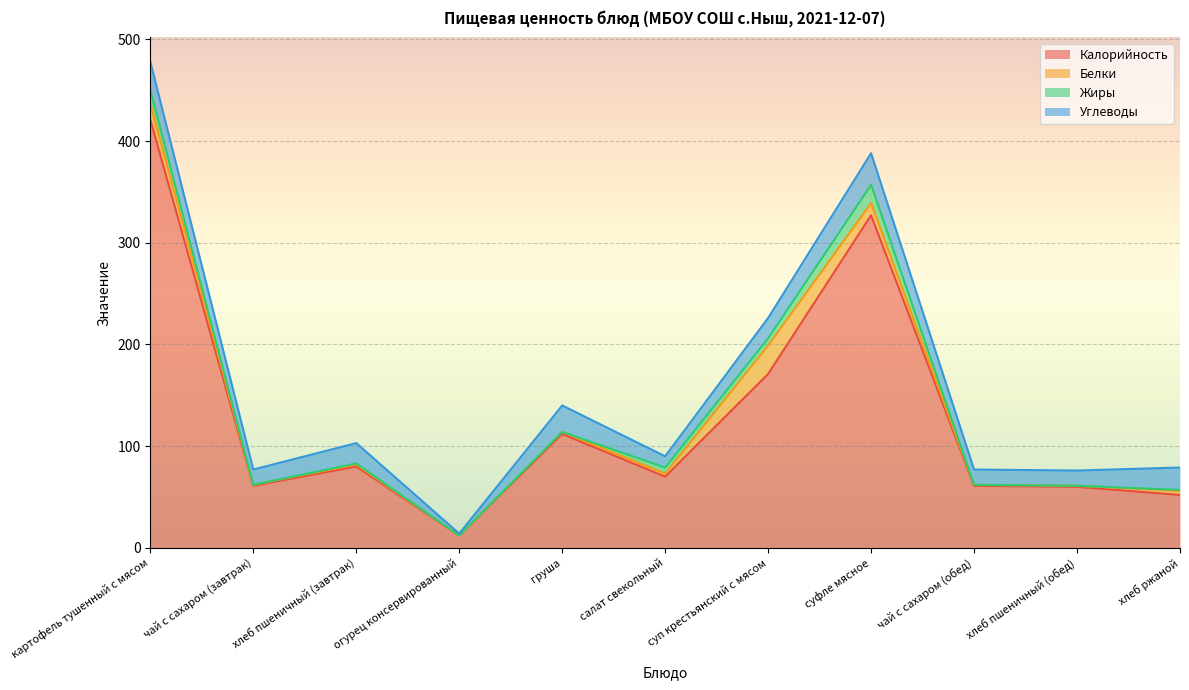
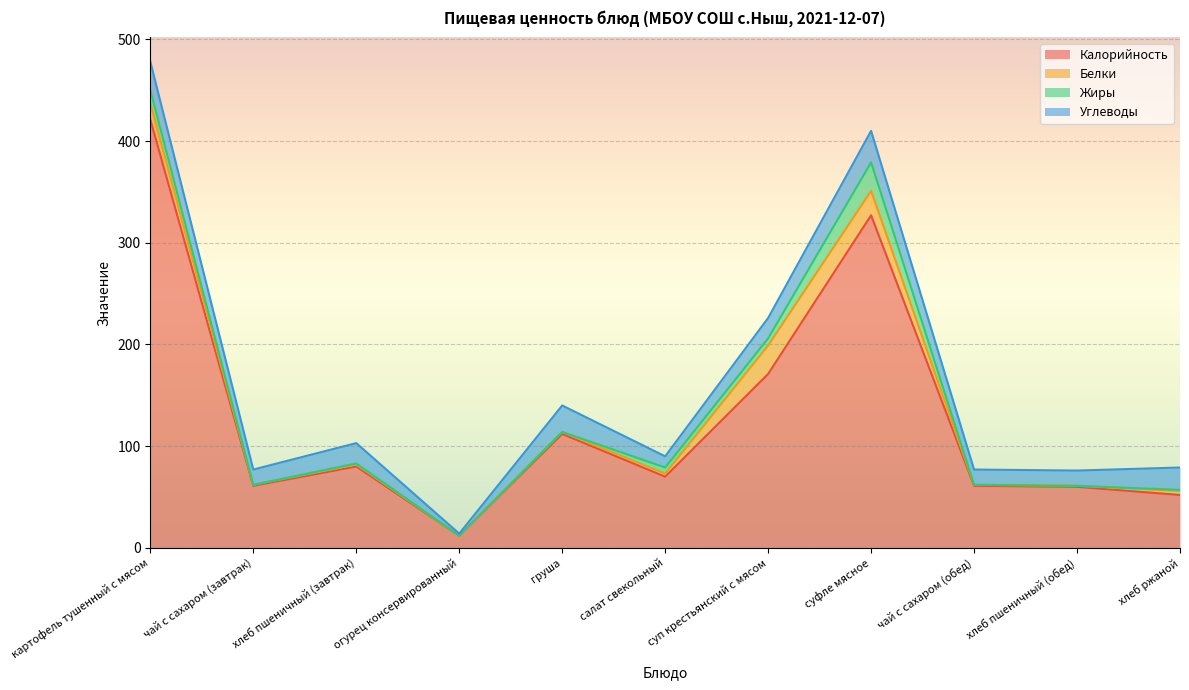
  {
    "Калорийность": {
      "картофель тушенный с мясом": 421,
      "салат свекольный": 70,
      "суп крестьянский с мясом": 171,
      "суфле мясное": 327,
      "хлеб ржаной": 52
    },
    "Белки": {
      "картофель тушенный с мясом": 16,
      "салат свекольный": 3,
      "суп крестьянский с мясом": 28,
-     "суфле мясное": 12
+     "суфле мясное": 24
    },
    "Жиры": {
      "картофель тушенный с мясом": 13,
      "салат свекольный": 6,
      "суп крестьянский с мясом": 7,
-     "суфле мясное": 18
+     "суфле мясное": 28
    },
    "Углеводы": {
      "картофель тушенный с мясом": 28,
      "чай с сахаром (завтрак)": 15,
      "хлеб пшеничный (завтрак)": 20,
      "груша": 26,
      "салат свекольный": 11,
      "суп крестьянский с мясом": 20,
      "суфле мясное": 31,
      "чай с сахаром (обед)": 15,
      "хлеб пшеничный (обед)": 15,
      "хлеб ржаной": 22
    }
  }
